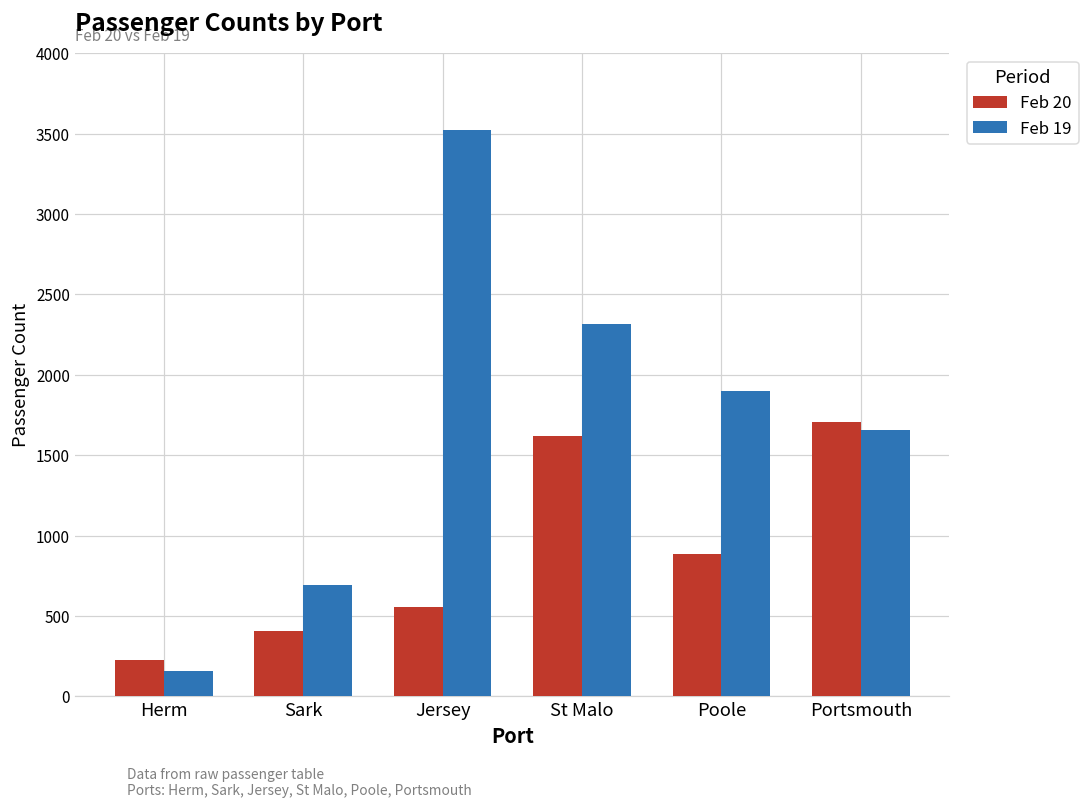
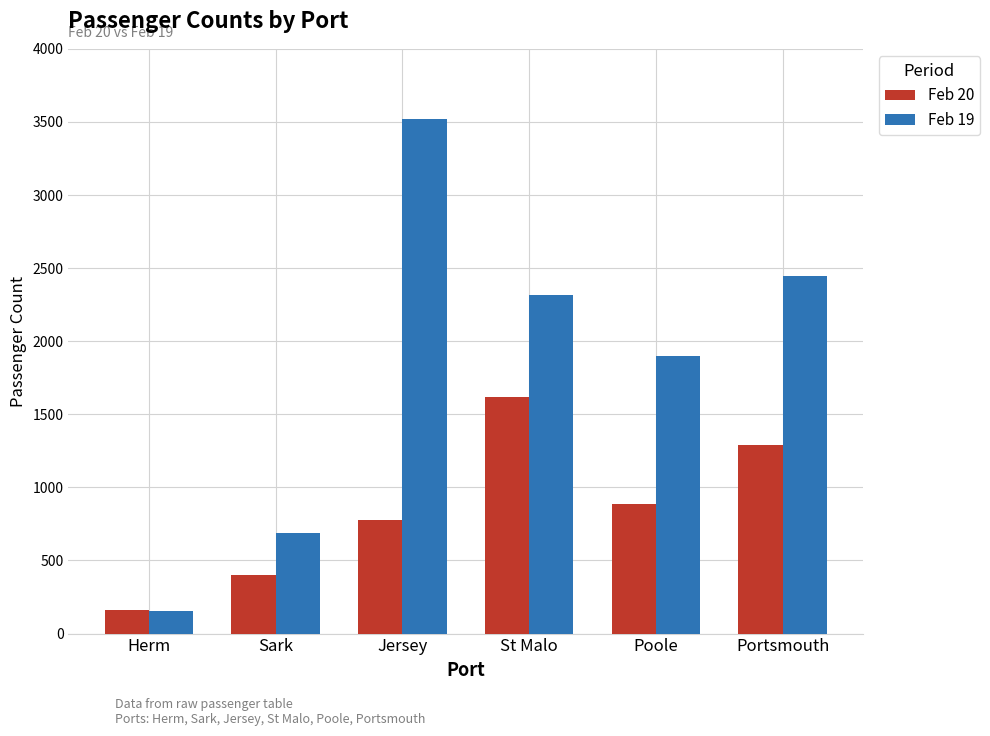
  {
    "Feb 20": {
-     "Herm": 230,
+     "Herm": 160,
      "Sark": 400,
-     "Jersey": 550,
+     "Jersey": 780,
      "St Malo": 1620,
      "Poole": 880,
-     "Portsmouth": 1710
+     "Portsmouth": 1290
    },
    "Feb 19": {
      "Herm": 160,
      "Sark": 690,
      "Jersey": 3520,
      "St Malo": 2320,
      "Poole": 1900,
-     "Portsmouth": 1660
+     "Portsmouth": 2450
    }
  }
